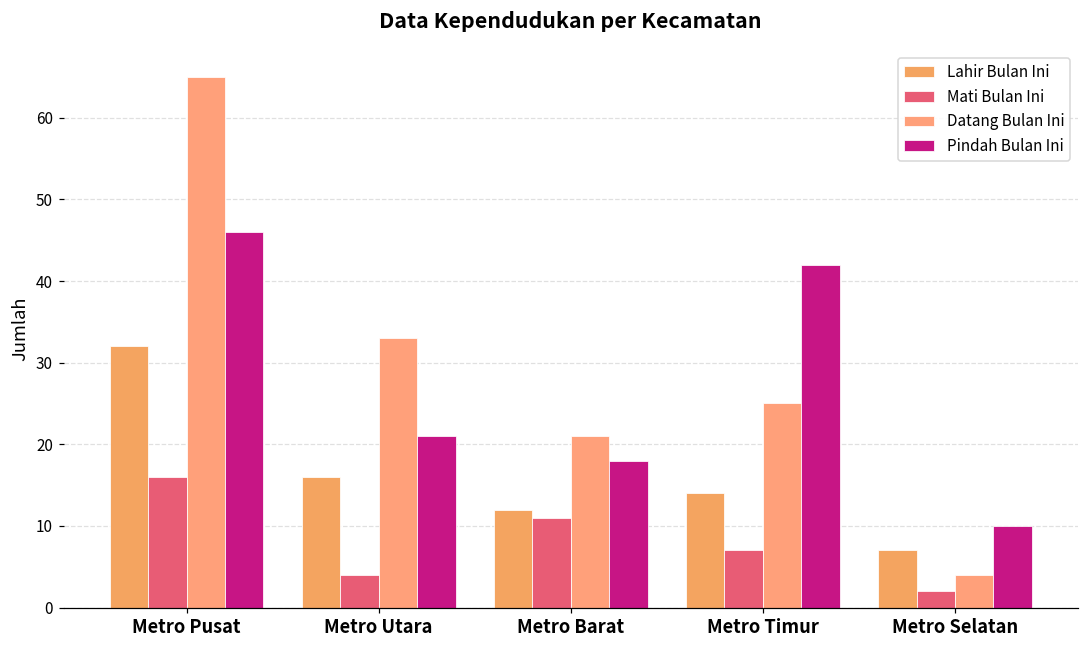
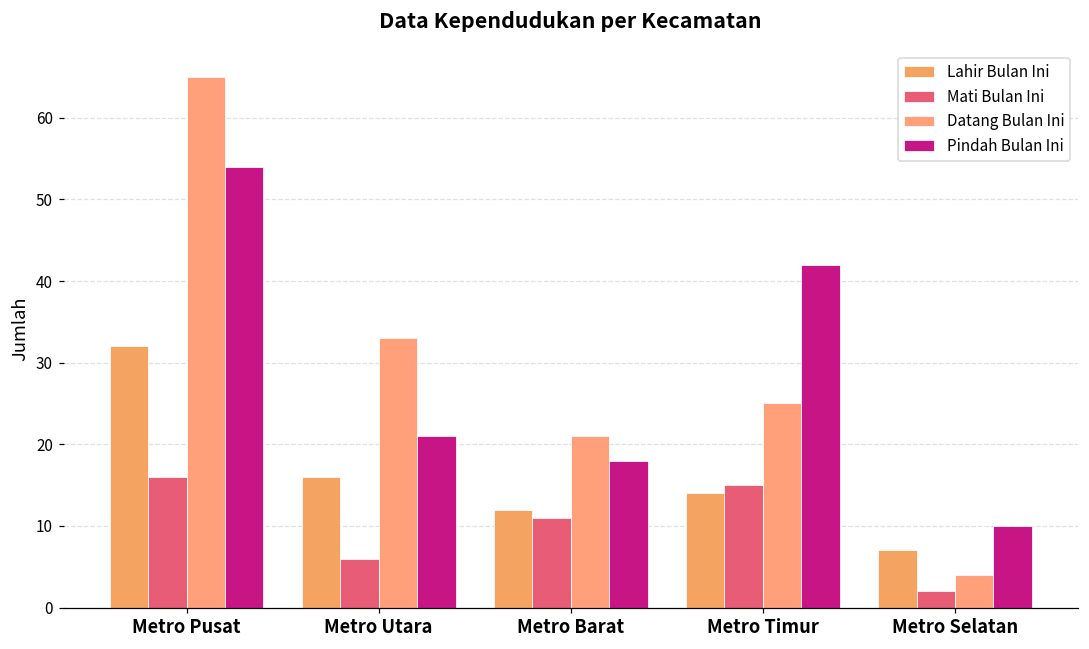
  {
    "Mati Bulan Ini": {
      "Metro Pusat": 16,
-     "Metro Utara": 4,
+     "Metro Utara": 6,
      "Metro Barat": 11,
-     "Metro Timur": 7,
+     "Metro Timur": 15,
      "Metro Selatan": 2
    },
    "Pindah Bulan Ini": {
-     "Metro Pusat": 46,
+     "Metro Pusat": 54,
      "Metro Utara": 21,
      "Metro Barat": 18,
      "Metro Timur": 42,
      "Metro Selatan": 10
    }
  }
